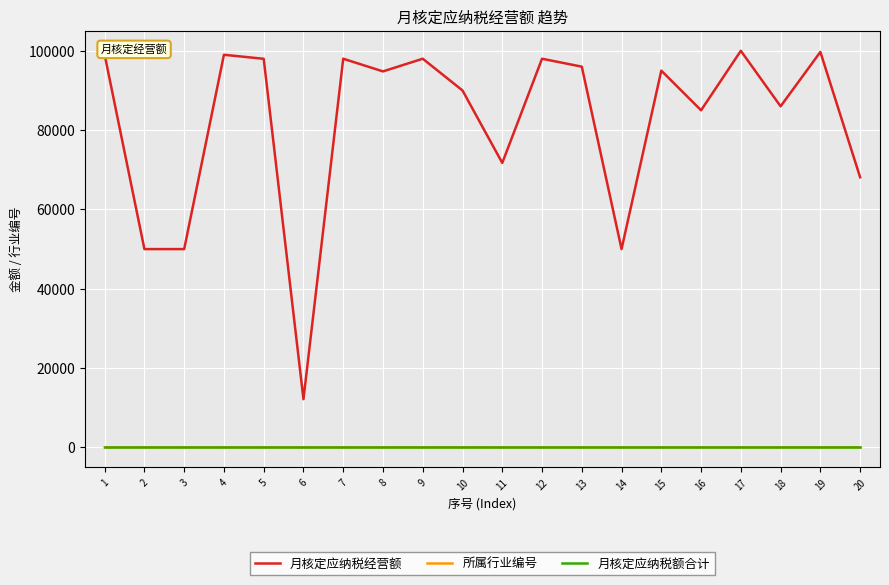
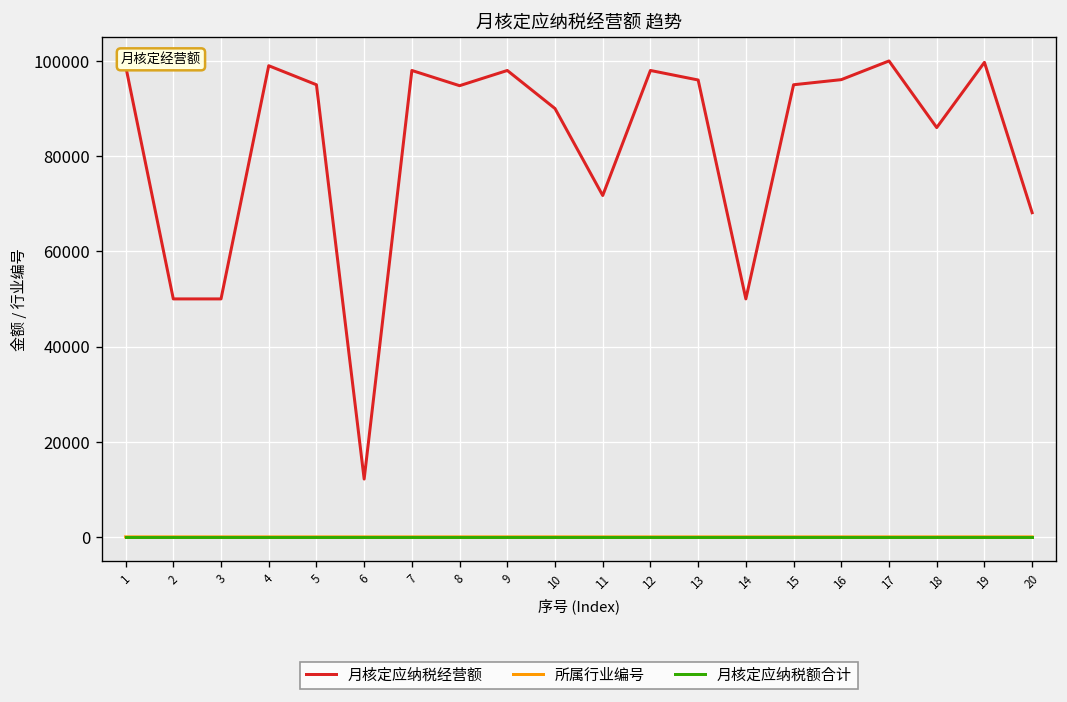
  {
    "月核定应纳税经营额": {
      "2": 50000,
      "3": 50000,
      "4": 99000,
-     "5": 98000,
+     "5": 95000,
      "6": 12000,
      "7": 98000,
      "8": 95000,
      "9": 98000,
      "10": 90000,
      "11": 72000,
      "12": 98000,
      "13": 96000,
      "14": 50000,
      "15": 95000,
-     "16": 85000,
+     "16": 96000,
      "17": 100000,
      "18": 86000,
      "19": 100000,
      "20": 68000
    },
    "月核定应纳税额合计": {
      "1": 0,
      "2": 0,
      "3": 0,
      "4": 0,
      "5": 0,
      "6": 0,
      "7": 0,
      "8": 0,
      "9": 0,
      "10": 0,
      "11": 0,
      "12": 0,
      "13": 0,
      "14": 0,
      "15": 0,
      "16": 0,
      "17": 0,
      "18": 0,
      "19": 0,
      "20": 0
    }
  }
